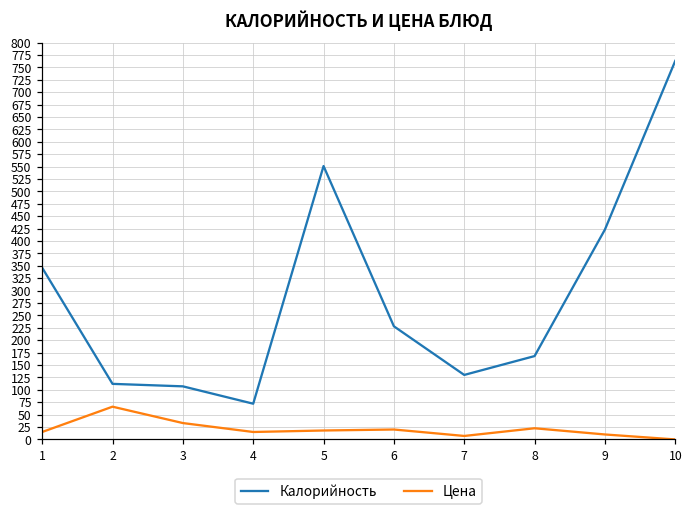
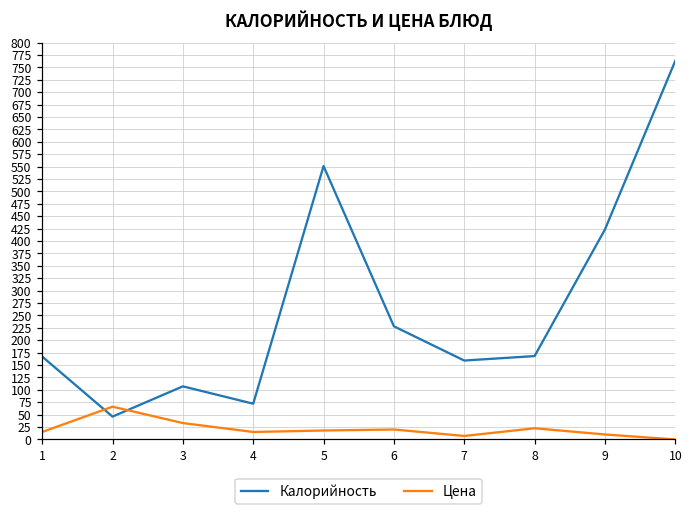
  {
    "Калорийность": {
-     "1": 350,
-     "2": 110,
+     "1": 170,
+     "2": 50,
      "3": 110,
      "4": 70,
      "5": 550,
      "6": 230,
-     "7": 130,
+     "7": 160,
      "8": 170,
      "9": 420,
      "10": 760
    },
    "Цена": {
      "1": 20,
      "2": 70,
      "3": 30,
      "4": 20,
      "5": 20,
      "6": 20,
      "7": 10,
      "8": 20,
      "9": 10,
      "10": 0
    }
  }
